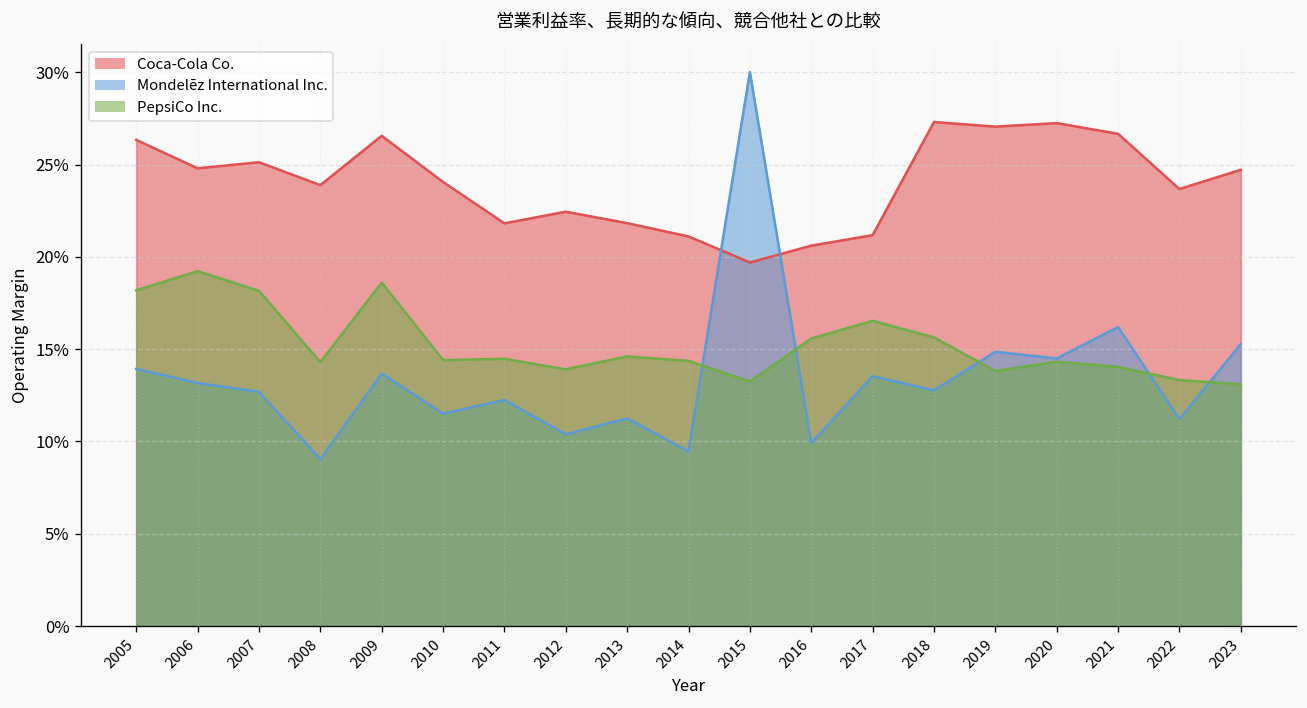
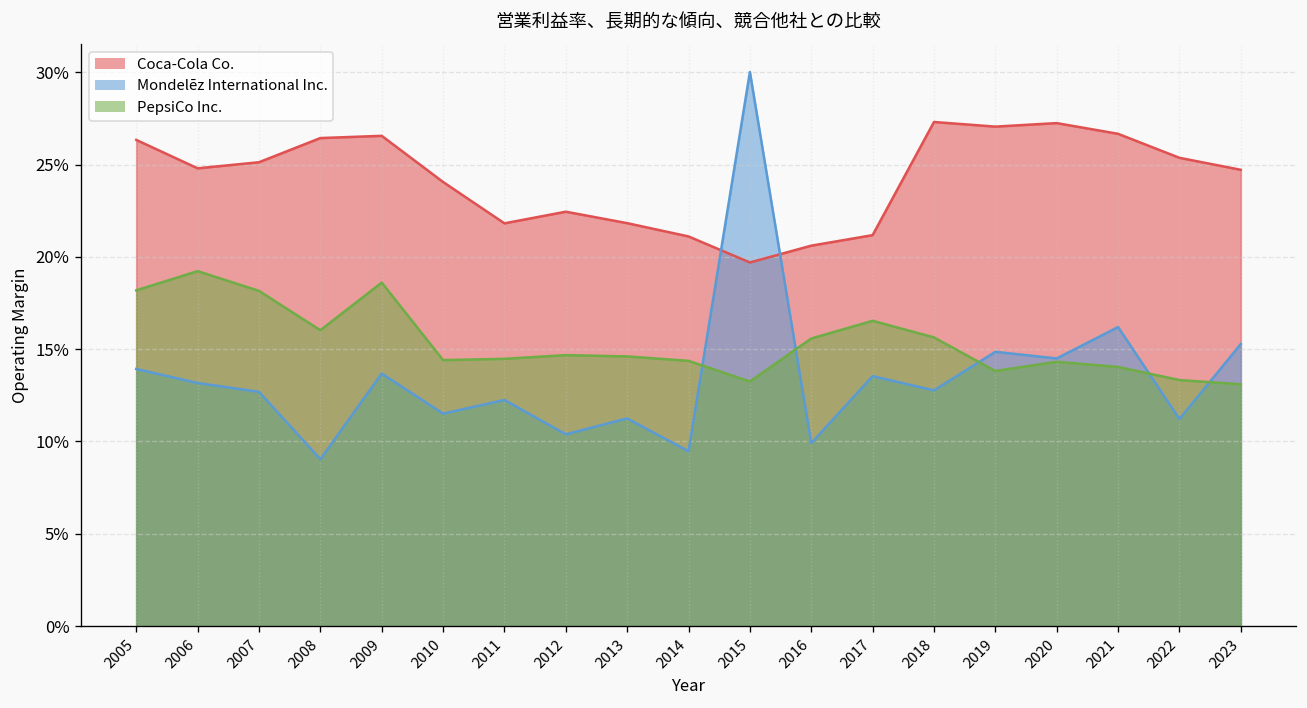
  {
    "Coca-Cola Co.": {
      "2005": "26.3%",
      "2006": "24.8%",
      "2007": "25.1%",
-     "2008": "23.9%",
+     "2008": "26.4%",
      "2009": "26.6%",
      "2010": "24.1%",
      "2011": "21.8%",
      "2012": "22.5%",
      "2013": "21.8%",
      "2014": "21.1%",
      "2015": "19.7%",
      "2016": "20.6%",
      "2017": "21.2%",
      "2018": "27.3%",
      "2019": "27.1%",
      "2020": "27.3%",
      "2021": "26.7%",
-     "2022": "23.7%",
+     "2022": "25.4%",
      "2023": "24.7%"
    },
    "Mondelēz International Inc.": {
      "2005": "13.9%",
      "2006": "13.2%",
      "2007": "12.7%",
      "2008": "9.0%",
      "2009": "13.7%",
      "2010": "11.5%",
      "2011": "12.3%",
      "2012": "10.4%",
      "2013": "11.3%",
      "2014": "9.5%",
      "2015": "30.0%",
      "2016": "9.9%",
      "2017": "13.5%",
      "2018": "12.8%",
      "2019": "14.9%",
      "2020": "14.5%",
      "2021": "16.2%",
      "2022": "11.2%",
      "2023": "15.3%"
    },
    "PepsiCo Inc.": {
      "2005": "18.2%",
      "2006": "19.2%",
      "2007": "18.2%",
-     "2008": "14.3%",
+     "2008": "16.0%",
      "2009": "18.6%",
      "2010": "14.4%",
      "2011": "14.5%",
-     "2012": "13.9%",
+     "2012": "14.7%",
      "2013": "14.6%",
      "2014": "14.4%",
      "2015": "13.3%",
      "2016": "15.6%",
      "2017": "16.5%",
      "2018": "15.6%",
      "2019": "13.8%",
      "2020": "14.3%",
      "2021": "14.0%",
      "2022": "13.3%",
      "2023": "13.1%"
    }
  }
